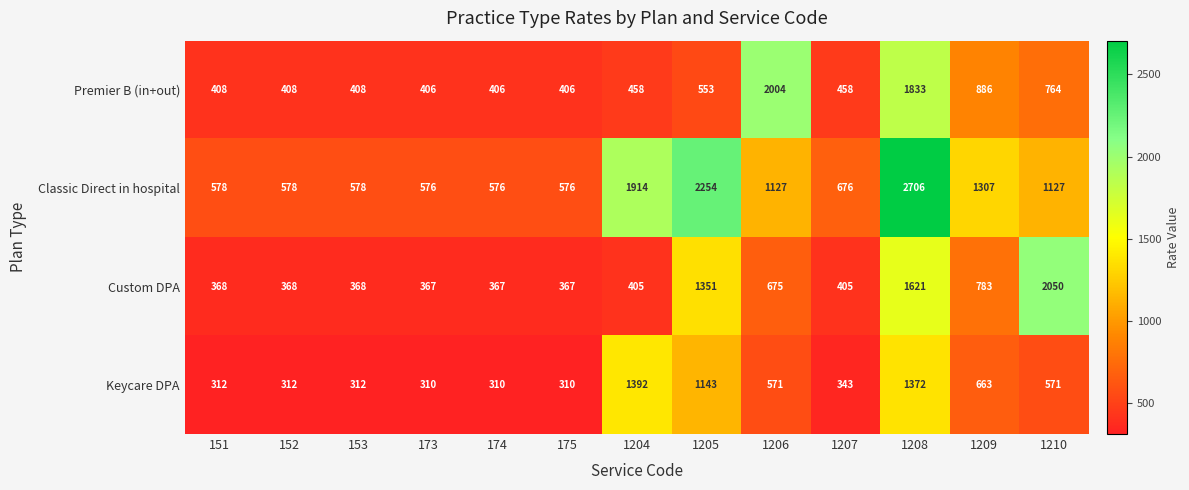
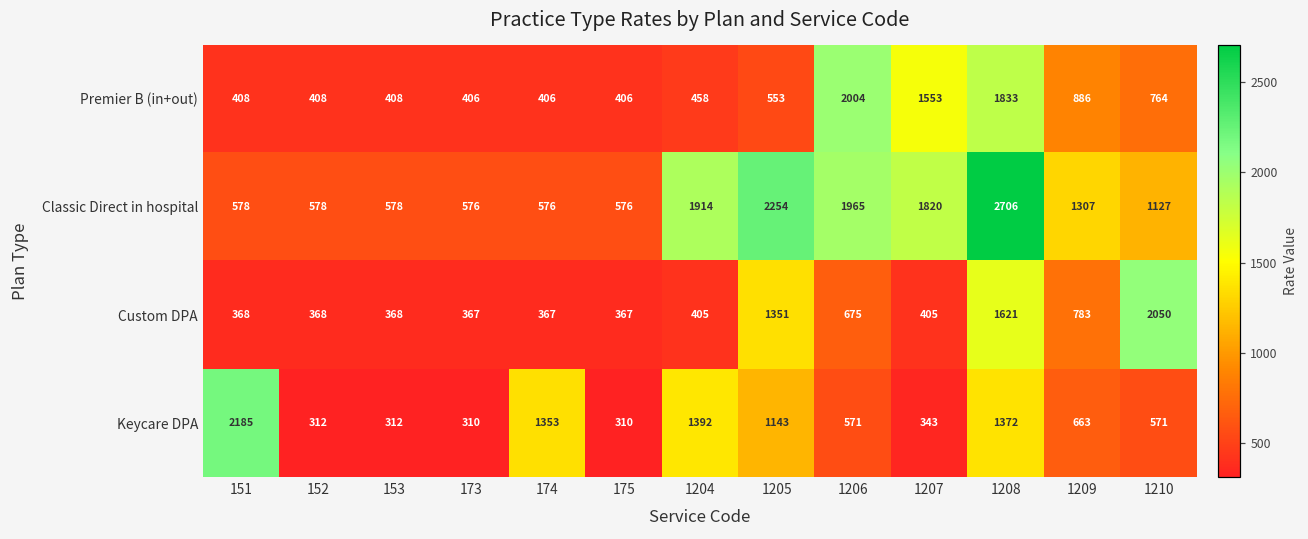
  {
    "Premier B (in+out)": {
      "151": 408,
      "152": 408,
      "153": 408,
      "173": 406,
      "174": 406,
      "175": 406,
      "1204": 458,
      "1205": 553,
      "1206": 2004,
-     "1207": 458,
+     "1207": 1553,
      "1208": 1833,
      "1209": 886,
      "1210": 764
    },
    "Classic Direct in hospital": {
      "151": 578,
      "152": 578,
      "153": 578,
      "173": 576,
      "174": 576,
      "175": 576,
      "1204": 1914,
      "1205": 2254,
-     "1206": 1127,
-     "1207": 676,
+     "1206": 1965,
+     "1207": 1820,
      "1208": 2706,
      "1209": 1307,
      "1210": 1127
    },
    "Custom DPA": {
      "151": 368,
      "152": 368,
      "153": 368,
      "173": 367,
      "174": 367,
      "175": 367,
      "1204": 405,
      "1205": 1351,
      "1206": 675,
      "1207": 405,
      "1208": 1621,
      "1209": 783,
      "1210": 2050
    },
    "Keycare DPA": {
-     "151": 312,
+     "151": 2185,
      "152": 312,
      "153": 312,
      "173": 310,
-     "174": 310,
+     "174": 1353,
      "175": 310,
      "1204": 1392,
      "1205": 1143,
      "1206": 571,
      "1207": 343,
      "1208": 1372,
      "1209": 663,
      "1210": 571
    }
  }
